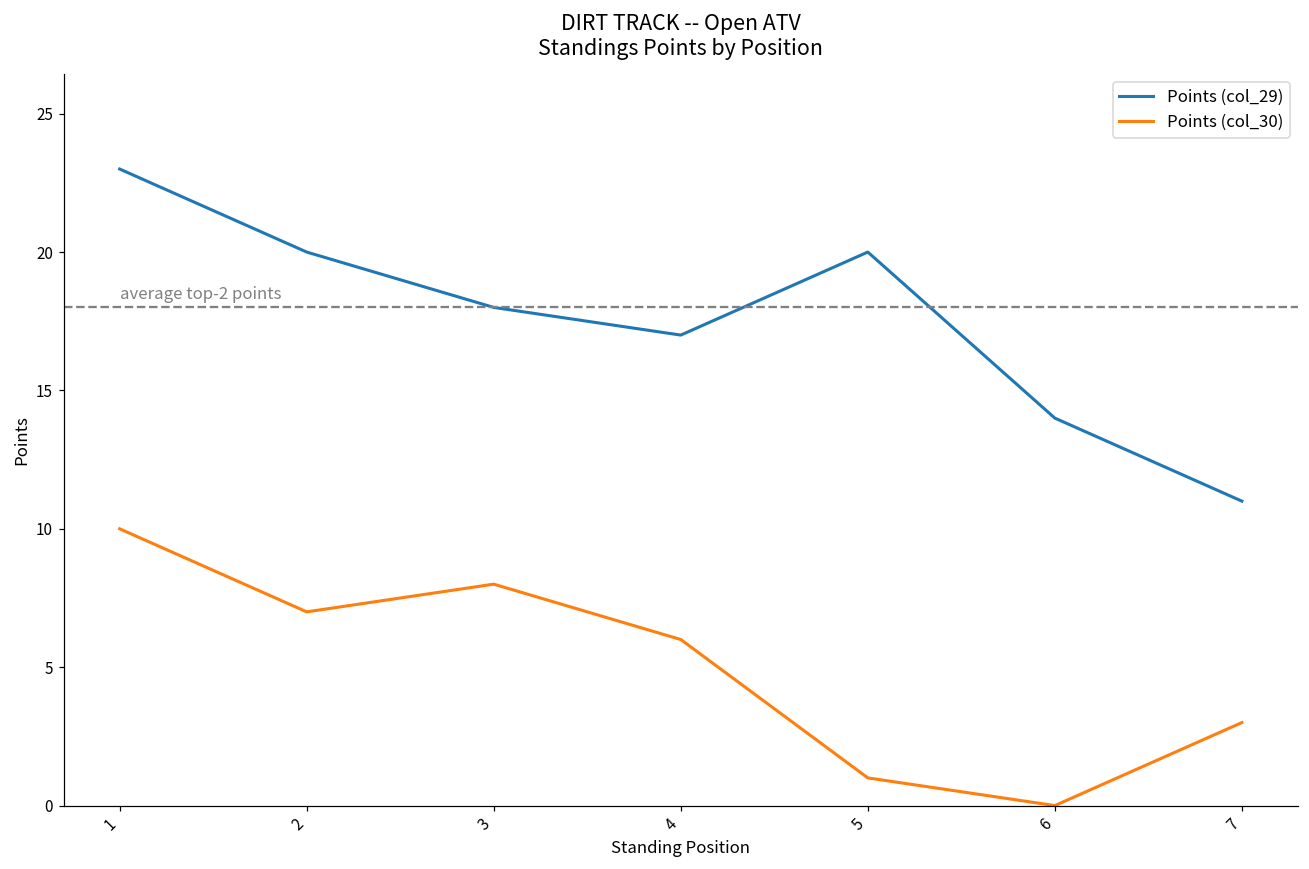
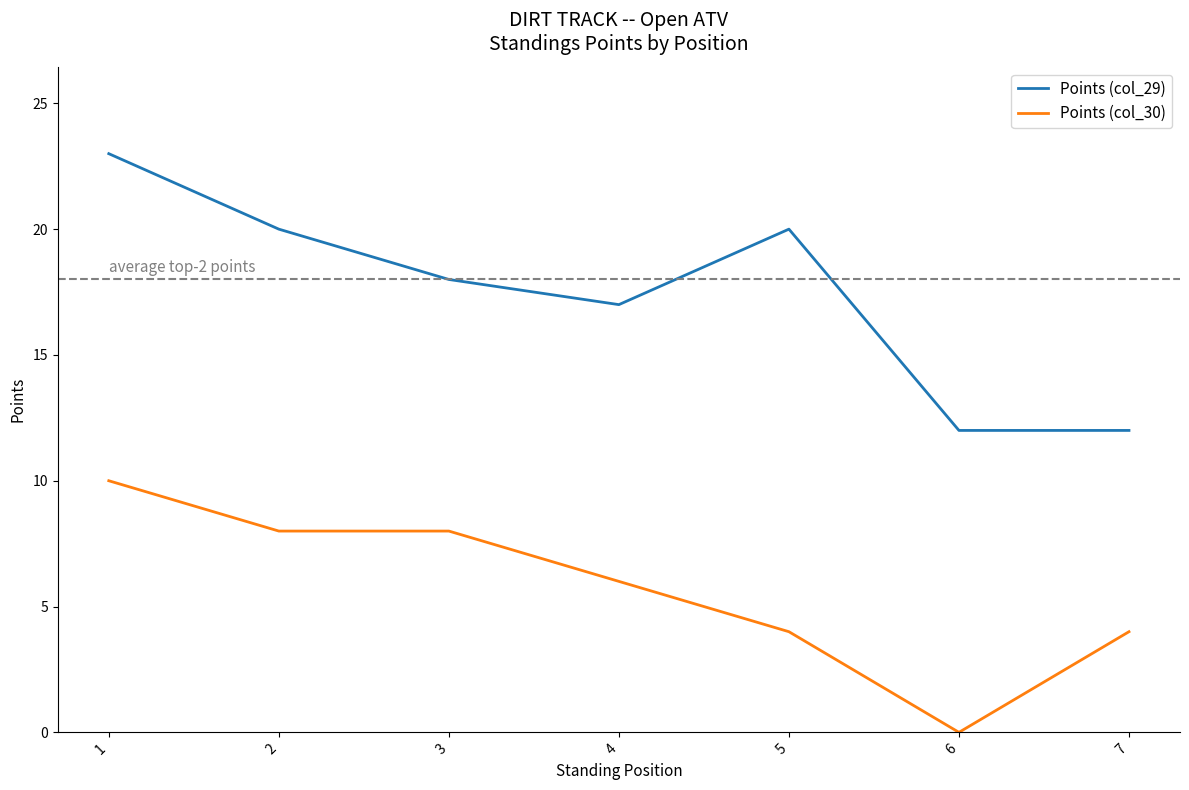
  {
    "Points (col_29)": {
      "1": 23,
      "2": 20,
      "3": 18,
      "4": 17,
      "5": 20,
-     "6": 14,
-     "7": 11
+     "6": 12,
+     "7": 12
    },
    "Points (col_30)": {
      "1": 10,
-     "2": 7,
+     "2": 8,
      "3": 8,
      "4": 6,
-     "5": 1,
+     "5": 4,
      "6": 0,
-     "7": 3
+     "7": 4
    }
  }
